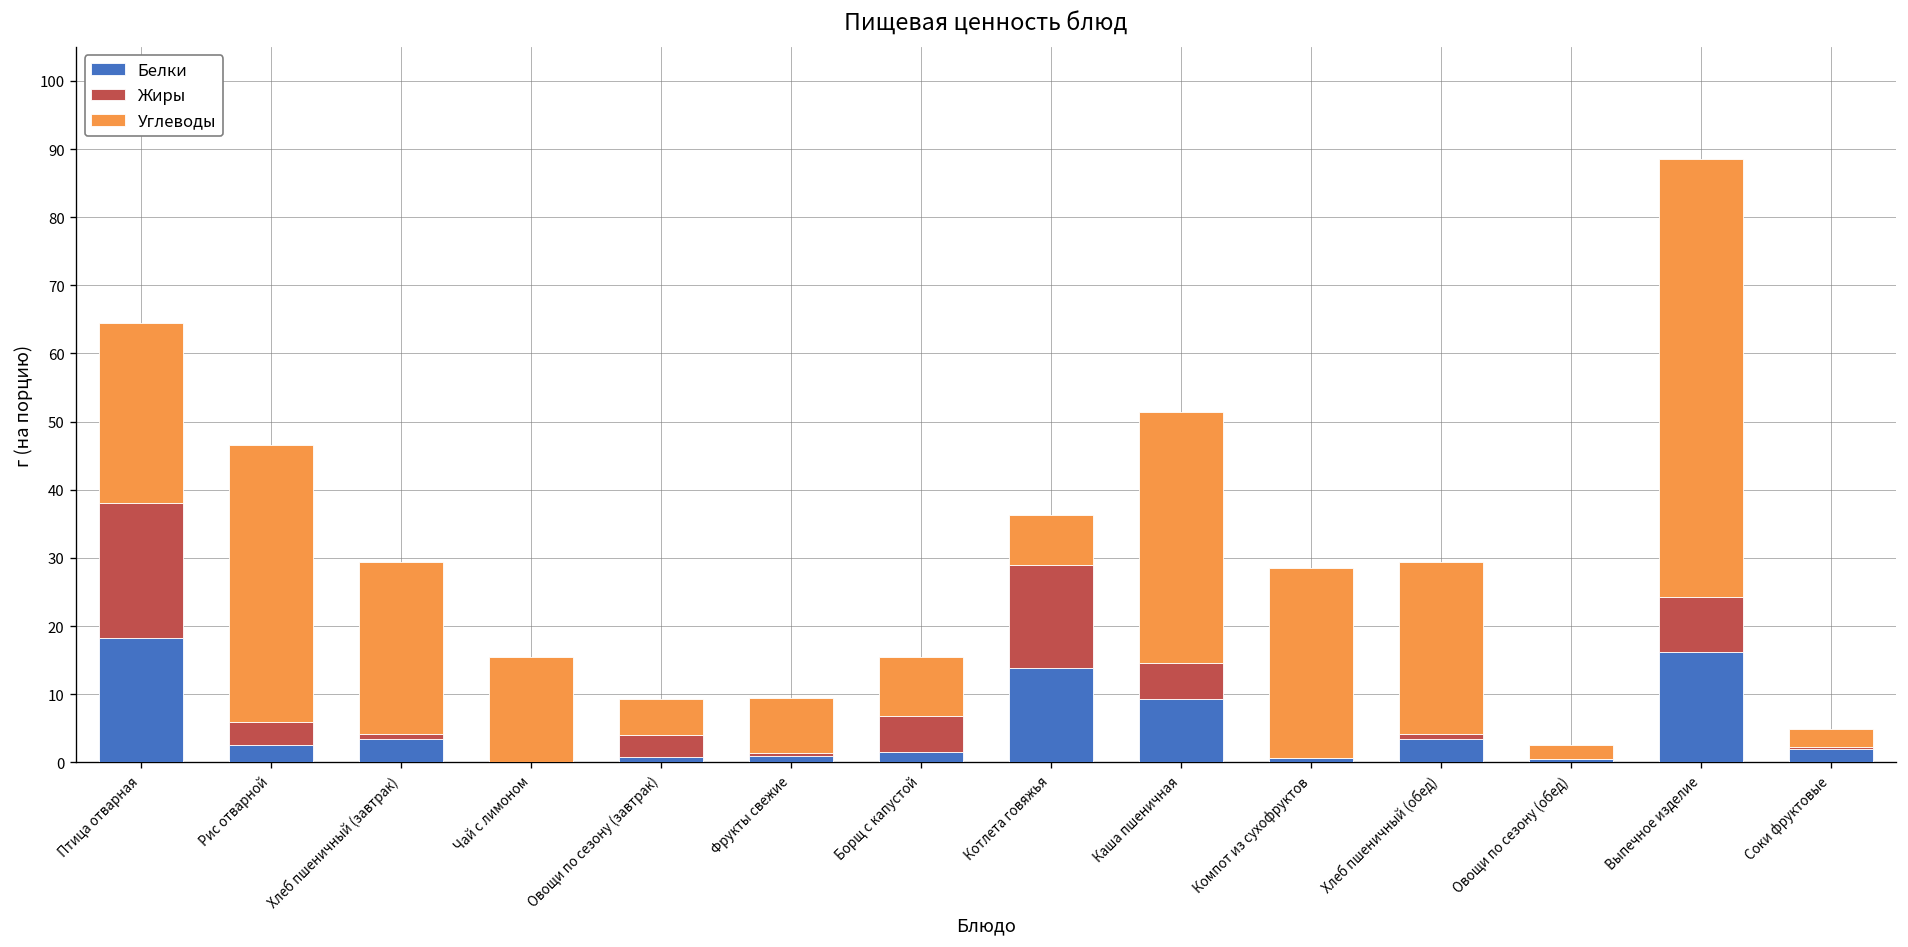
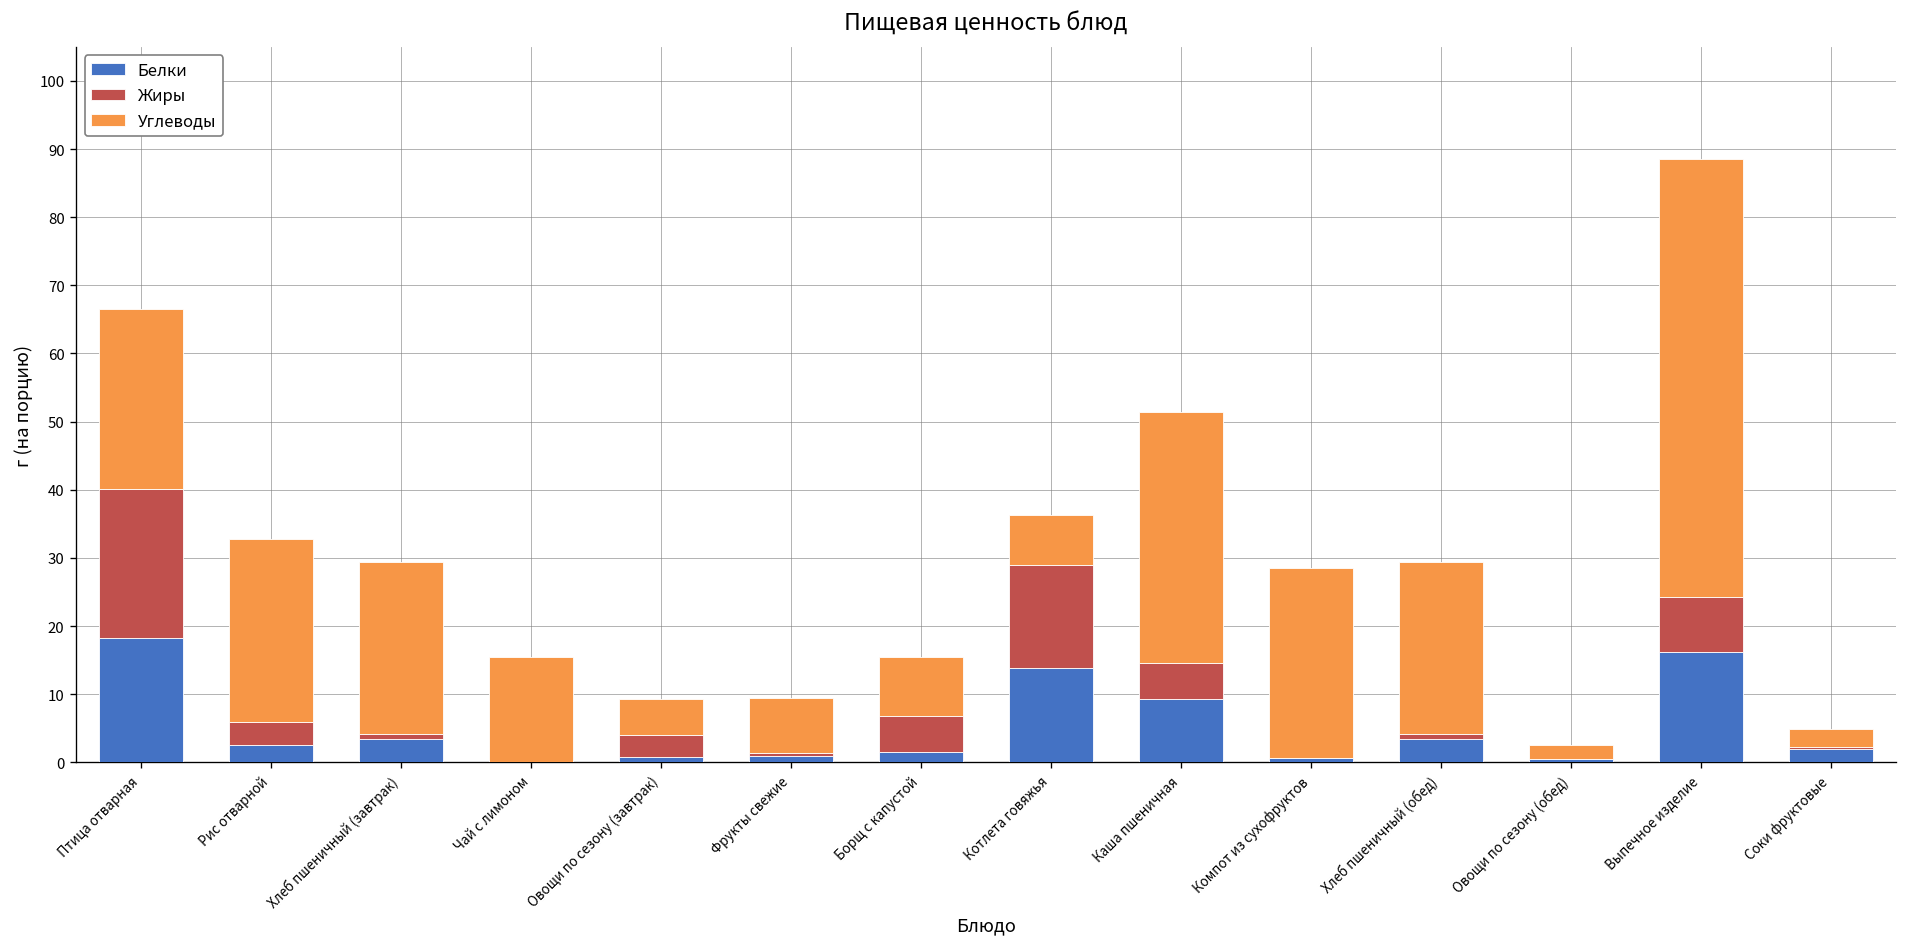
  {
    "Белки": {
      "Птица отварная": 18,
      "Рис отварной": 3,
      "Хлеб пшеничный (завтрак)": 3,
      "Овощи по сезону (завтрак)": 1,
      "Фрукты свежие": 1,
      "Борщ с капустой": 2,
      "Котлета говяжья": 14,
      "Каша пшеничная": 9,
      "Компот из сухофруктов": 1,
      "Хлеб пшеничный (обед)": 3,
      "Овощи по сезону (обед)": 0,
      "Выпечное изделие": 16,
      "Соки фруктовые": 2
    },
    "Жиры": {
-     "Птица отварная": 20,
+     "Птица отварная": 22,
      "Рис отварной": 3,
      "Хлеб пшеничный (завтрак)": 1,
      "Овощи по сезону (завтрак)": 3,
      "Борщ с капустой": 5,
      "Котлета говяжья": 15,
      "Каша пшеничная": 5,
      "Компот из сухофруктов": 0,
      "Хлеб пшеничный (обед)": 1,
      "Выпечное изделие": 8
    },
    "Углеводы": {
      "Птица отварная": 26,
-     "Рис отварной": 41,
+     "Рис отварной": 27,
      "Хлеб пшеничный (завтрак)": 25,
      "Чай с лимоном": 15,
      "Овощи по сезону (завтрак)": 5,
      "Фрукты свежие": 8,
      "Борщ с капустой": 9,
      "Котлета говяжья": 7,
      "Каша пшеничная": 37,
      "Компот из сухофруктов": 28,
      "Хлеб пшеничный (обед)": 25,
      "Овощи по сезону (обед)": 2,
      "Выпечное изделие": 64,
      "Соки фруктовые": 3
    }
  }
